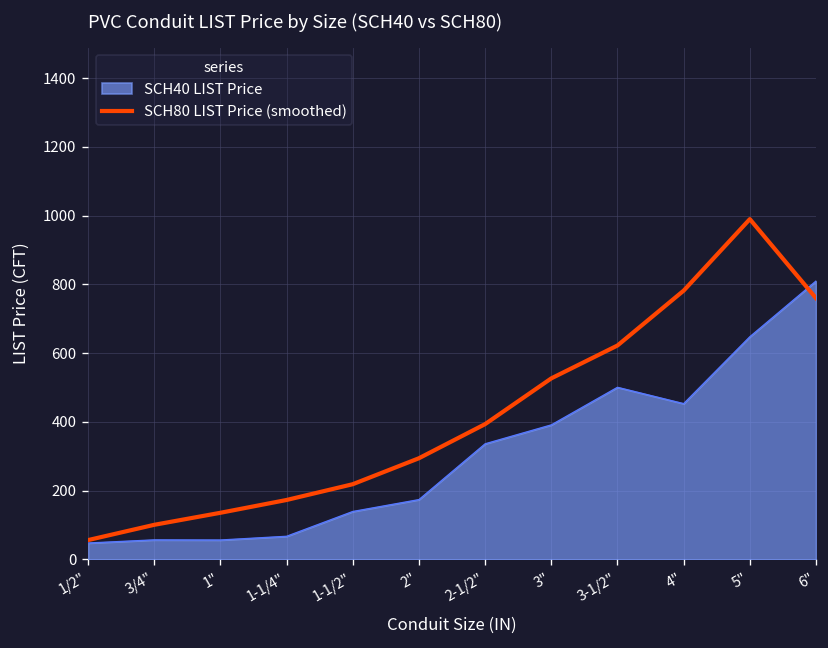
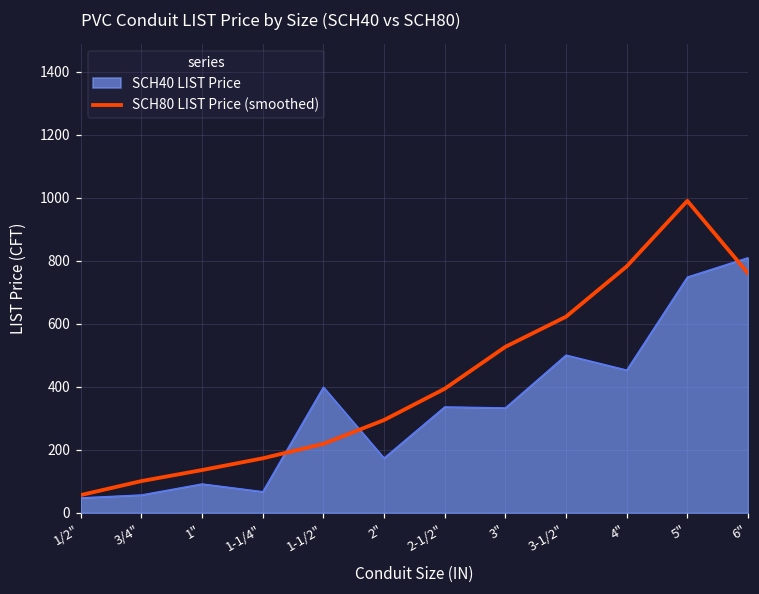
  {
    "SCH40 LIST Price": {
      "3/4\"": 60,
-     "1\"": 60,
+     "1\"": 90,
      "1-1/4\"": 70,
-     "1-1/2\"": 140,
+     "1-1/2\"": 400,
      "2\"": 170,
      "2-1/2\"": 340,
-     "3\"": 390,
+     "3\"": 330,
      "3-1/2\"": 500,
      "4\"": 450,
-     "5\"": 650,
+     "5\"": 750,
      "6\"": 810
    },
    "SCH80 LIST Price (smoothed)": {
      "3/4\"": 100,
      "1\"": 140,
      "1-1/4\"": 170,
      "1-1/2\"": 220,
      "2\"": 290,
      "2-1/2\"": 390,
      "3\"": 530,
      "3-1/2\"": 620,
      "4\"": 780,
      "5\"": 990,
      "6\"": 760
    }
  }
